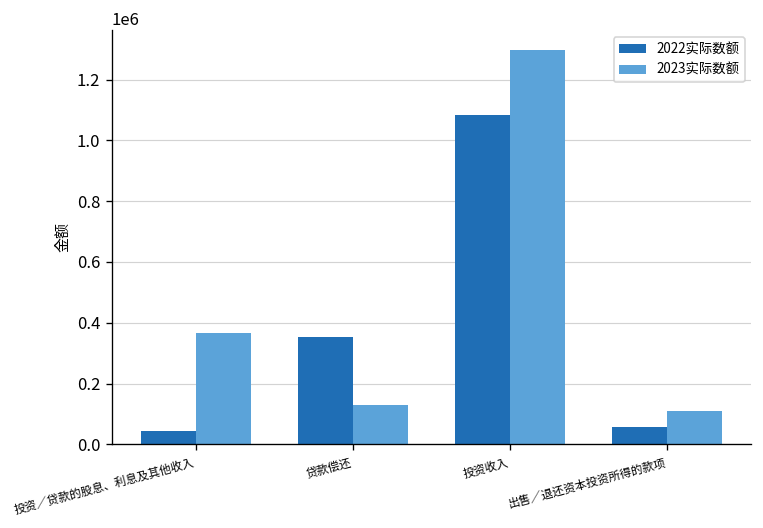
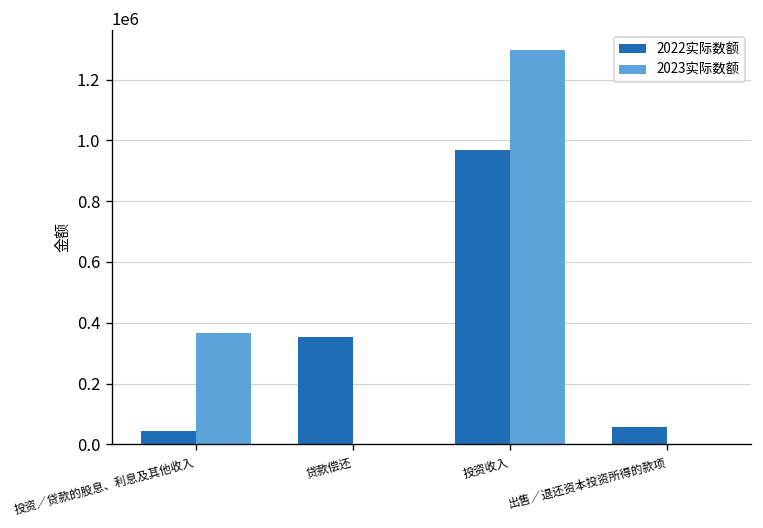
  {
    "2022实际数额": {
      "投资／贷款的股息、利息及其他收入": 40000,
      "贷款偿还": 350000,
-     "投资收入": 1080000,
+     "投资收入": 970000,
      "出售／退还资本投资所得的款项": 60000
    },
    "2023实际数额": {
      "投资／贷款的股息、利息及其他收入": 360000,
-     "贷款偿还": 130000,
+     "贷款偿还": 0,
      "投资收入": 1300000,
-     "出售／退还资本投资所得的款项": 110000
+     "出售／退还资本投资所得的款项": 0
    }
  }
